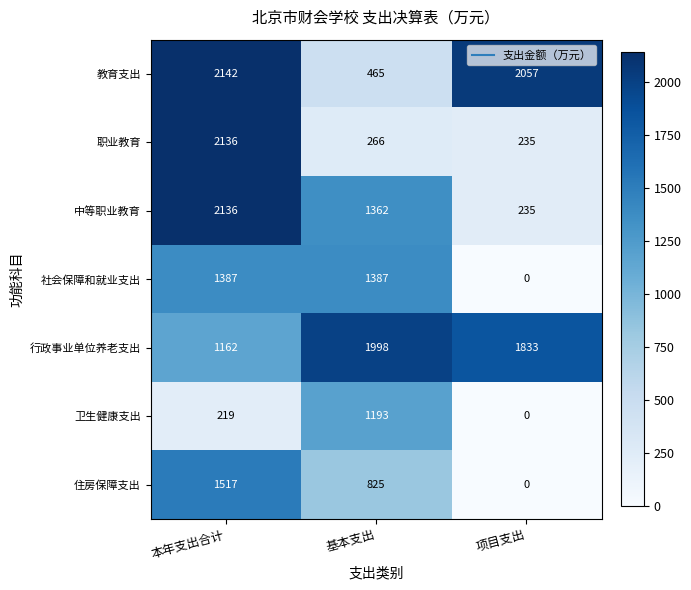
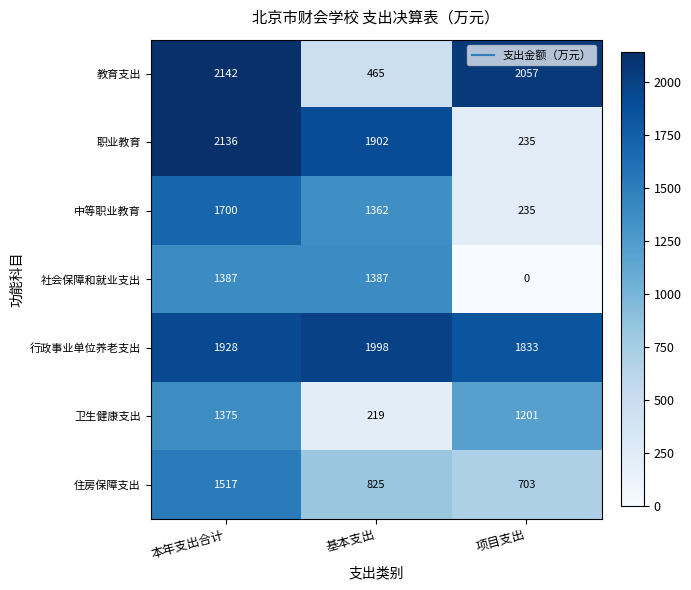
  {
    "教育支出": {
      "本年支出合计": 2142,
      "基本支出": 465,
      "项目支出": 2057
    },
    "职业教育": {
      "本年支出合计": 2136,
-     "基本支出": 266,
+     "基本支出": 1902,
      "项目支出": 235
    },
    "中等职业教育": {
-     "本年支出合计": 2136,
+     "本年支出合计": 1700,
      "基本支出": 1362,
      "项目支出": 235
    },
    "社会保障和就业支出": {
      "本年支出合计": 1387,
      "基本支出": 1387,
      "项目支出": 0
    },
    "行政事业单位养老支出": {
-     "本年支出合计": 1162,
+     "本年支出合计": 1928,
      "基本支出": 1998,
      "项目支出": 1833
    },
    "卫生健康支出": {
-     "本年支出合计": 219,
-     "基本支出": 1193,
-     "项目支出": 0
+     "本年支出合计": 1375,
+     "基本支出": 219,
+     "项目支出": 1201
    },
    "住房保障支出": {
      "本年支出合计": 1517,
      "基本支出": 825,
-     "项目支出": 0
+     "项目支出": 703
    }
  }
